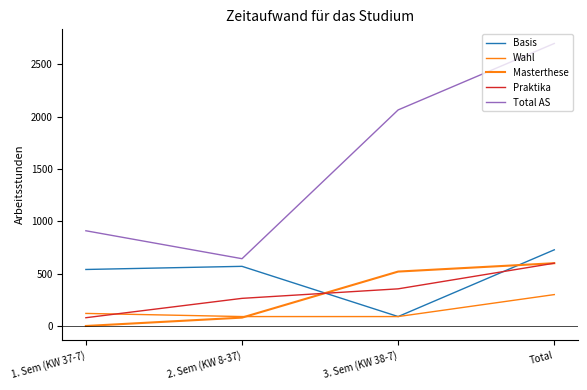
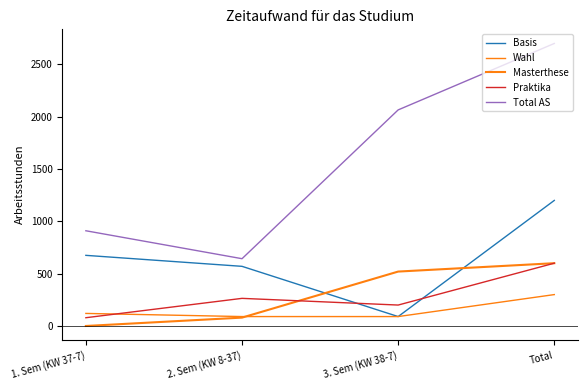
  {
    "Basis": {
-     "1. Sem (KW 37-7)": 540,
+     "1. Sem (KW 37-7)": 680,
      "2. Sem (KW 8-37)": 570,
-     "Total": 730
+     "Total": 1200
    },
    "Praktika": {
      "1. Sem (KW 37-7)": 80,
      "2. Sem (KW 8-37)": 260,
-     "3. Sem (KW 38-7)": 360
+     "3. Sem (KW 38-7)": 200
    },
    "Total AS": {
      "1. Sem (KW 37-7)": 910,
      "2. Sem (KW 8-37)": 640,
      "3. Sem (KW 38-7)": 2070
    }
  }
